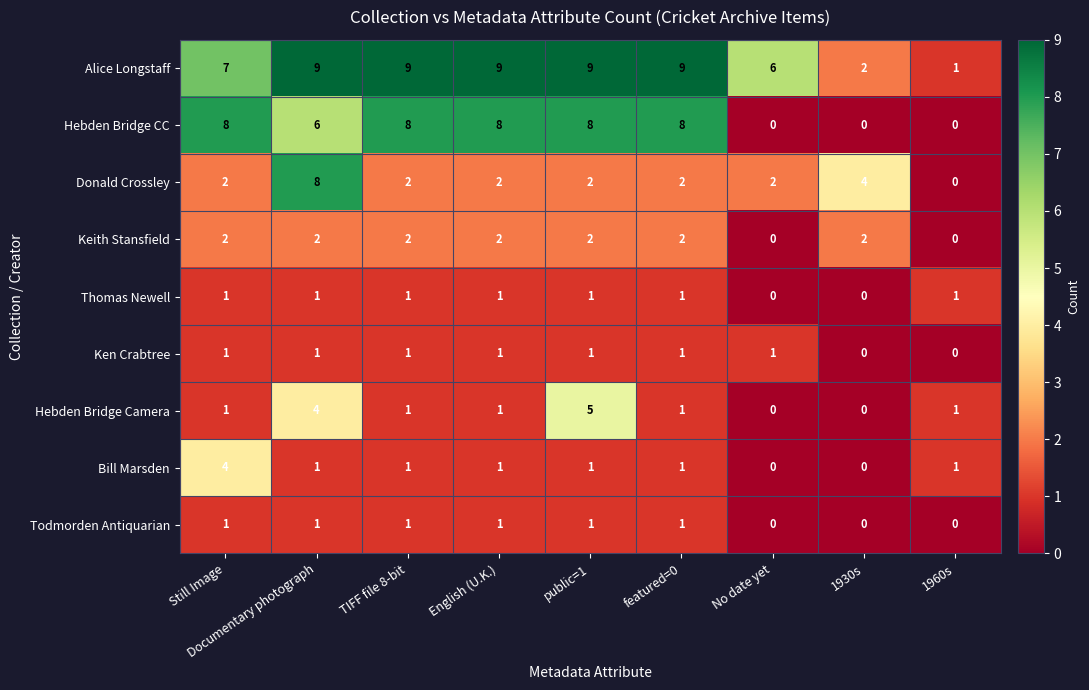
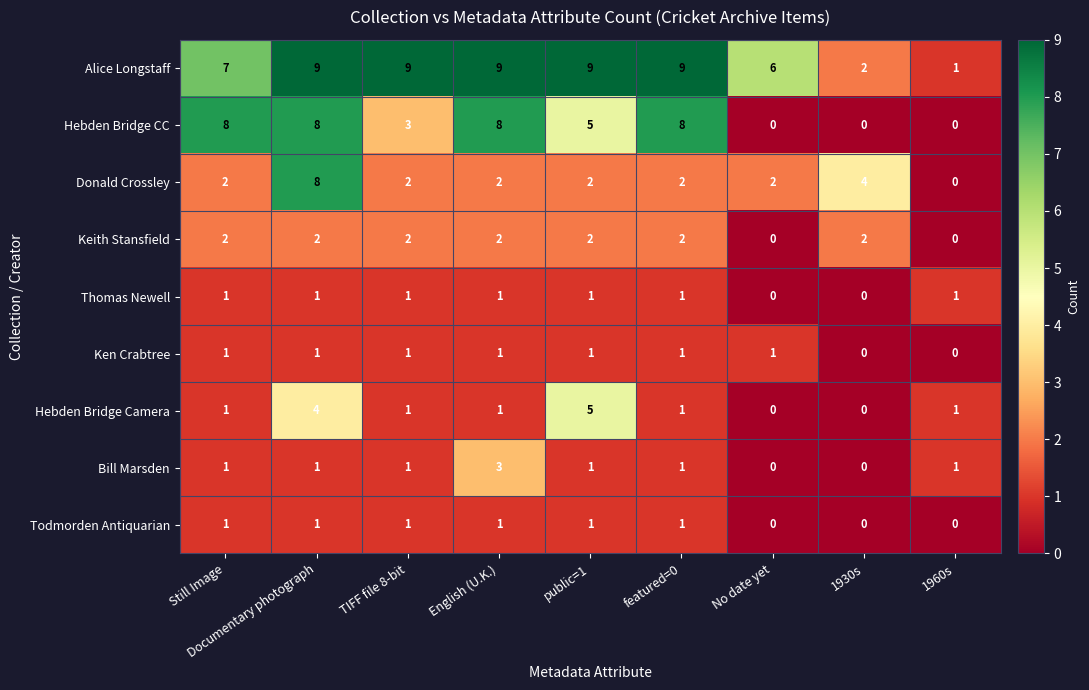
  {
    "Alice Longstaff": {
      "Still Image": 7,
      "Documentary photograph": 9,
      "TIFF file 8-bit": 9,
      "English (U.K.)": 9,
      "public=1": 9,
      "featured=0": 9,
      "No date yet": 6,
      "1930s": 2,
      "1960s": 1
    },
    "Hebden Bridge CC": {
      "Still Image": 8,
-     "Documentary photograph": 6,
-     "TIFF file 8-bit": 8,
+     "Documentary photograph": 8,
+     "TIFF file 8-bit": 3,
      "English (U.K.)": 8,
-     "public=1": 8,
+     "public=1": 5,
      "featured=0": 8,
      "No date yet": 0,
      "1930s": 0,
      "1960s": 0
    },
    "Donald Crossley": {
      "Still Image": 2,
      "Documentary photograph": 8,
      "TIFF file 8-bit": 2,
      "English (U.K.)": 2,
      "public=1": 2,
      "featured=0": 2,
      "No date yet": 2,
      "1930s": 4,
      "1960s": 0
    },
    "Keith Stansfield": {
      "Still Image": 2,
      "Documentary photograph": 2,
      "TIFF file 8-bit": 2,
      "English (U.K.)": 2,
      "public=1": 2,
      "featured=0": 2,
      "No date yet": 0,
      "1930s": 2,
      "1960s": 0
    },
    "Thomas Newell": {
      "Still Image": 1,
      "Documentary photograph": 1,
      "TIFF file 8-bit": 1,
      "English (U.K.)": 1,
      "public=1": 1,
      "featured=0": 1,
      "No date yet": 0,
      "1930s": 0,
      "1960s": 1
    },
    "Ken Crabtree": {
      "Still Image": 1,
      "Documentary photograph": 1,
      "TIFF file 8-bit": 1,
      "English (U.K.)": 1,
      "public=1": 1,
      "featured=0": 1,
      "No date yet": 1,
      "1930s": 0,
      "1960s": 0
    },
    "Hebden Bridge Camera": {
      "Still Image": 1,
      "Documentary photograph": 4,
      "TIFF file 8-bit": 1,
      "English (U.K.)": 1,
      "public=1": 5,
      "featured=0": 1,
      "No date yet": 0,
      "1930s": 0,
      "1960s": 1
    },
    "Bill Marsden": {
-     "Still Image": 4,
+     "Still Image": 1,
      "Documentary photograph": 1,
      "TIFF file 8-bit": 1,
-     "English (U.K.)": 1,
+     "English (U.K.)": 3,
      "public=1": 1,
      "featured=0": 1,
      "No date yet": 0,
      "1930s": 0,
      "1960s": 1
    },
    "Todmorden Antiquarian": {
      "Still Image": 1,
      "Documentary photograph": 1,
      "TIFF file 8-bit": 1,
      "English (U.K.)": 1,
      "public=1": 1,
      "featured=0": 1,
      "No date yet": 0,
      "1930s": 0,
      "1960s": 0
    }
  }
